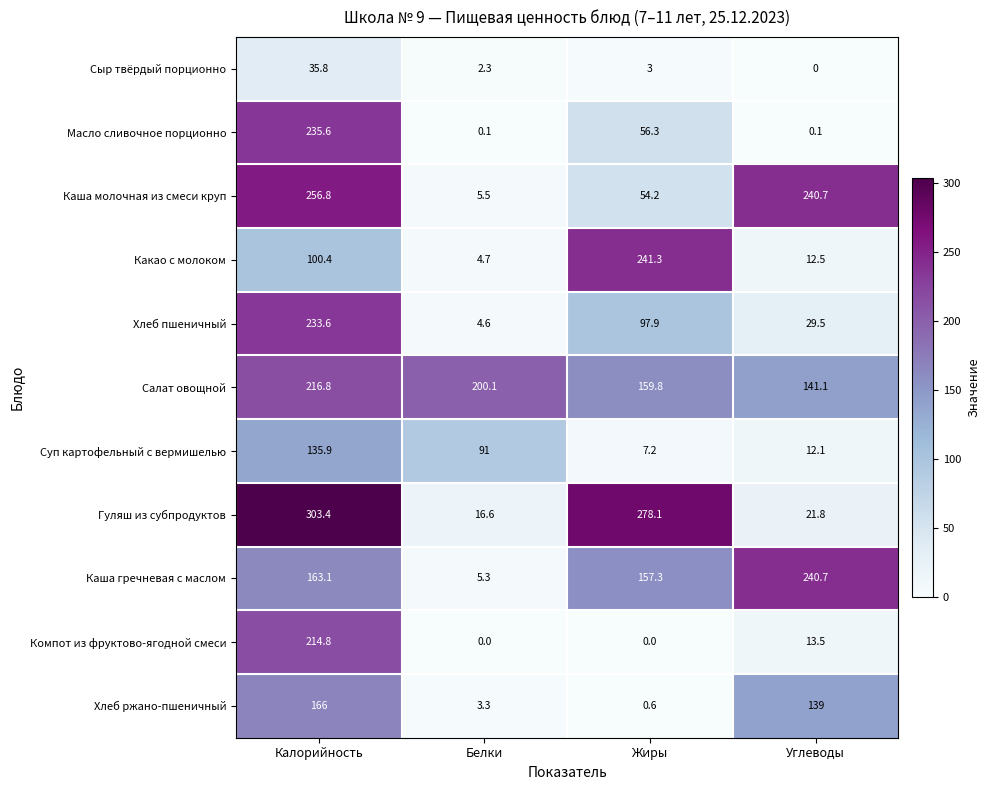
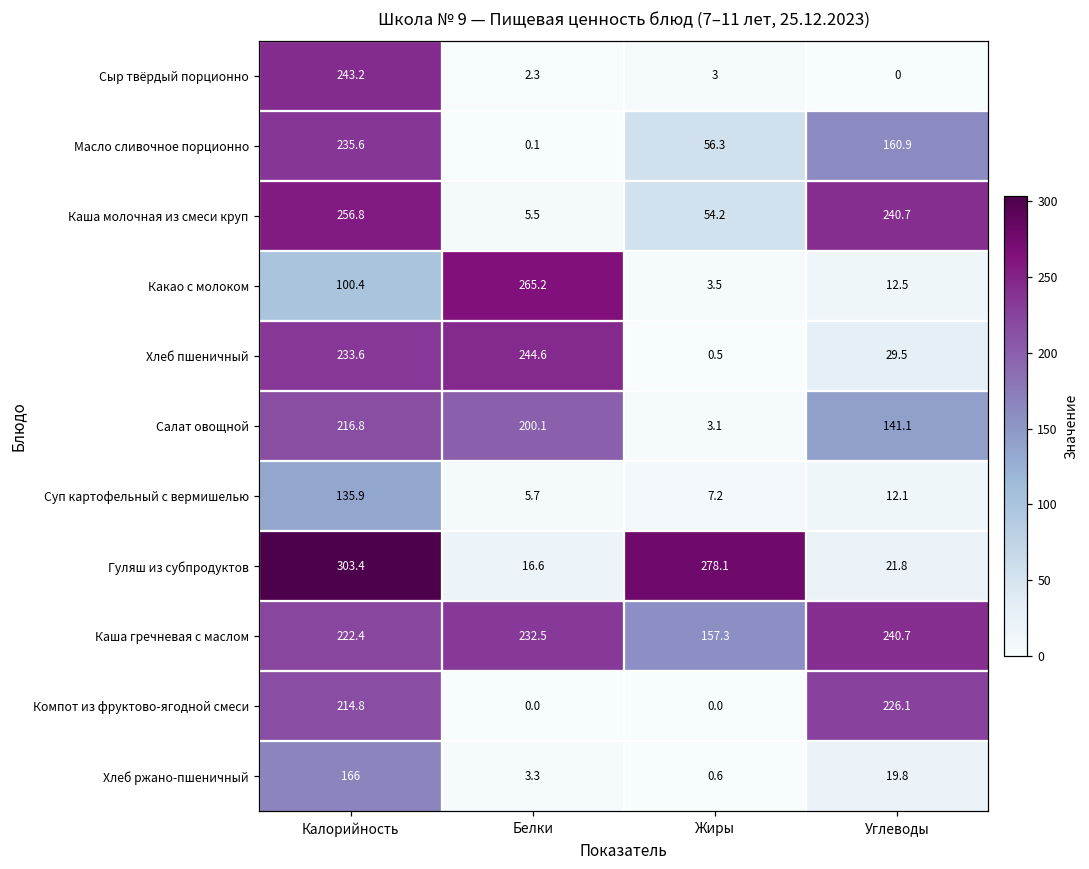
  {
    "Сыр твёрдый порционно": {
-     "Калорийность": 35.8,
+     "Калорийность": 243.2,
      "Белки": 2.3,
      "Жиры": 3,
      "Углеводы": 0
    },
    "Масло сливочное порционно": {
      "Калорийность": 235.6,
      "Белки": 0.1,
      "Жиры": 56.3,
-     "Углеводы": 0.1
+     "Углеводы": 160.9
    },
    "Каша молочная из смеси круп": {
      "Калорийность": 256.8,
      "Белки": 5.5,
      "Жиры": 54.2,
      "Углеводы": 240.7
    },
    "Какао с молоком": {
      "Калорийность": 100.4,
-     "Белки": 4.7,
-     "Жиры": 241.3,
+     "Белки": 265.2,
+     "Жиры": 3.5,
      "Углеводы": 12.5
    },
    "Хлеб пшеничный": {
      "Калорийность": 233.6,
-     "Белки": 4.6,
-     "Жиры": 97.9,
+     "Белки": 244.6,
+     "Жиры": 0.5,
      "Углеводы": 29.5
    },
    "Салат овощной": {
      "Калорийность": 216.8,
      "Белки": 200.1,
-     "Жиры": 159.8,
+     "Жиры": 3.1,
      "Углеводы": 141.1
    },
    "Суп картофельный с вермишелью": {
      "Калорийность": 135.9,
-     "Белки": 91,
+     "Белки": 5.7,
      "Жиры": 7.2,
      "Углеводы": 12.1
    },
    "Гуляш из субпродуктов": {
      "Калорийность": 303.4,
      "Белки": 16.6,
      "Жиры": 278.1,
      "Углеводы": 21.8
    },
    "Каша гречневая с маслом": {
-     "Калорийность": 163.1,
-     "Белки": 5.3,
+     "Калорийность": 222.4,
+     "Белки": 232.5,
      "Жиры": 157.3,
      "Углеводы": 240.7
    },
    "Компот из фруктово-ягодной смеси": {
      "Калорийность": 214.8,
      "Белки": 0.0,
      "Жиры": 0.0,
-     "Углеводы": 13.5
+     "Углеводы": 226.1
    },
    "Хлеб ржано-пшеничный": {
      "Калорийность": 166,
      "Белки": 3.3,
      "Жиры": 0.6,
-     "Углеводы": 139
+     "Углеводы": 19.8
    }
  }
